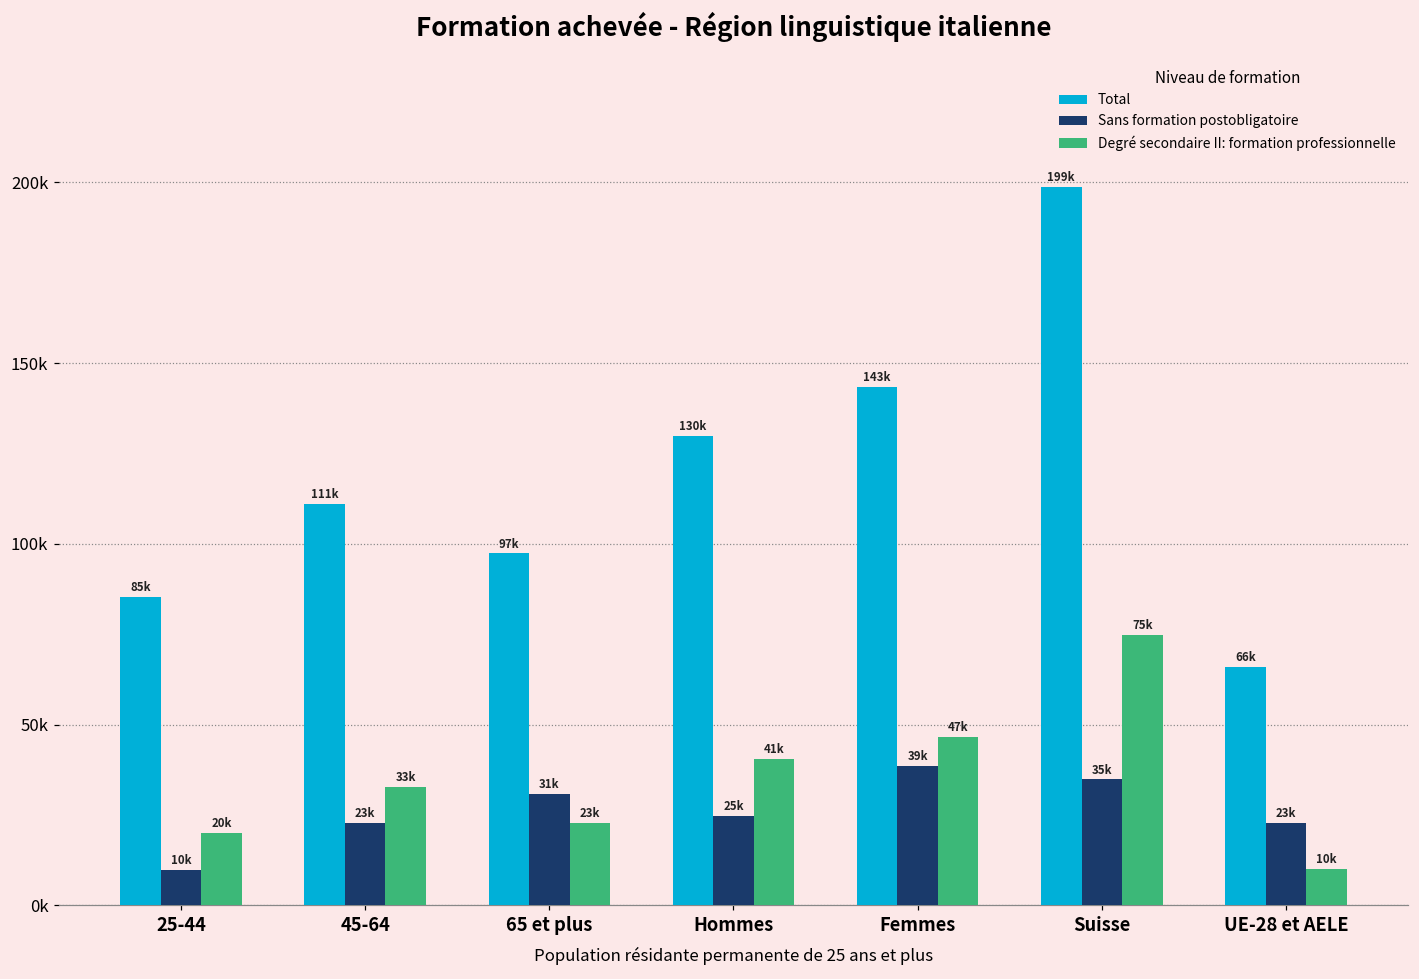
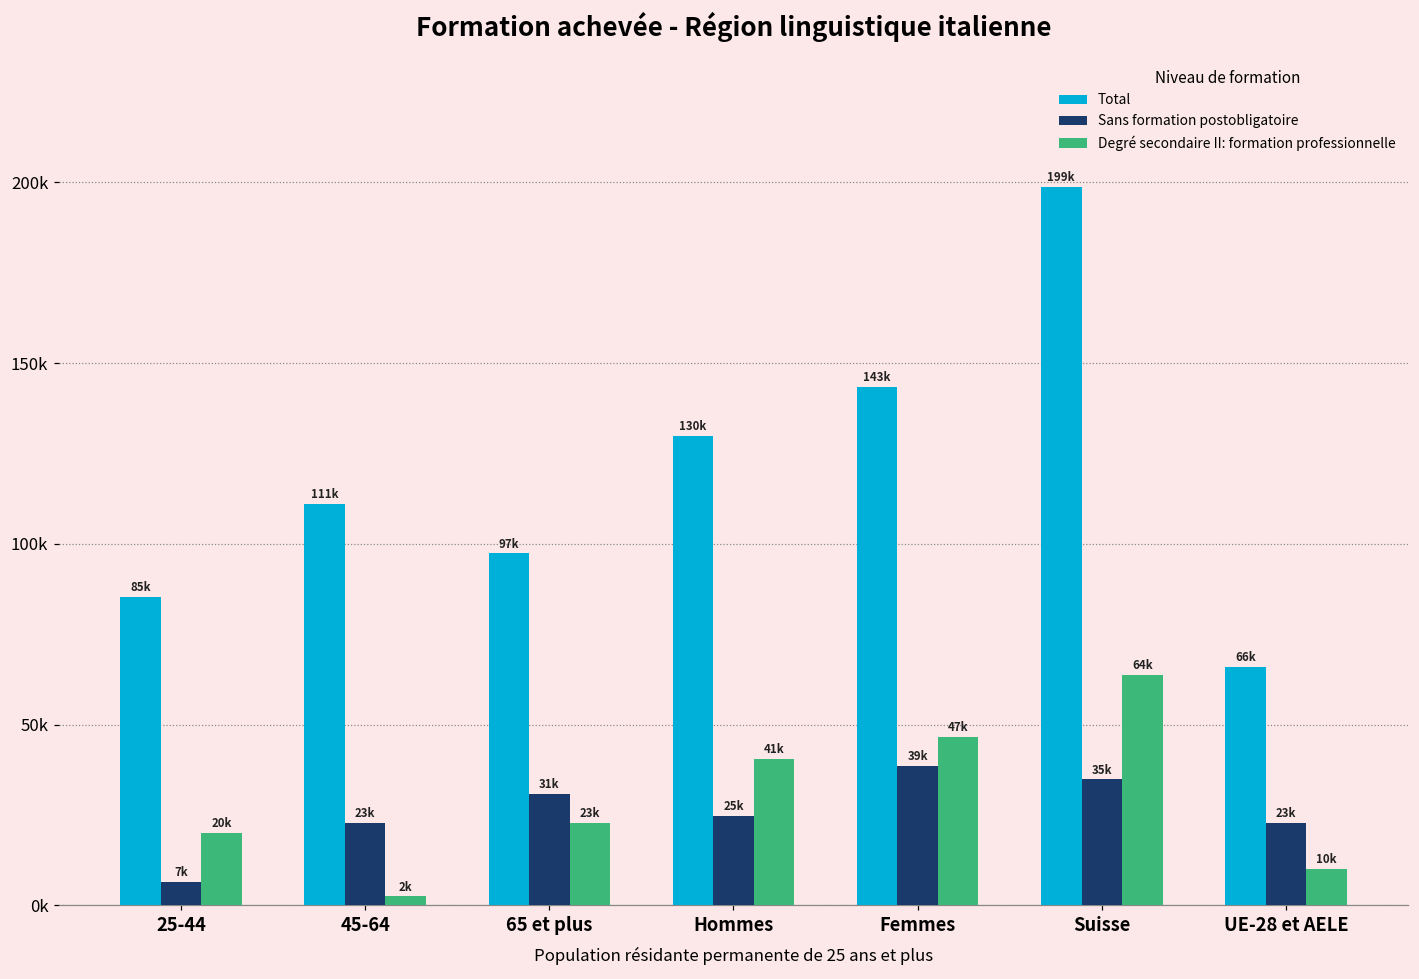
  {
    "Total": {
      "25-44": "85k",
      "45-64": "111k",
      "65 et plus": "97k",
      "Hommes": "130k",
      "Femmes": "143k",
      "Suisse": "199k",
      "UE-28 et AELE": "66k"
    },
    "Sans formation postobligatoire": {
-     "25-44": "10k",
+     "25-44": "7k",
      "45-64": "23k",
      "65 et plus": "31k",
      "Hommes": "25k",
      "Femmes": "39k",
      "Suisse": "35k",
      "UE-28 et AELE": "23k"
    },
    "Degré secondaire II: formation professionnelle": {
      "25-44": "20k",
-     "45-64": "33k",
+     "45-64": "2k",
      "65 et plus": "23k",
      "Hommes": "41k",
      "Femmes": "47k",
-     "Suisse": "75k",
+     "Suisse": "64k",
      "UE-28 et AELE": "10k"
    }
  }
